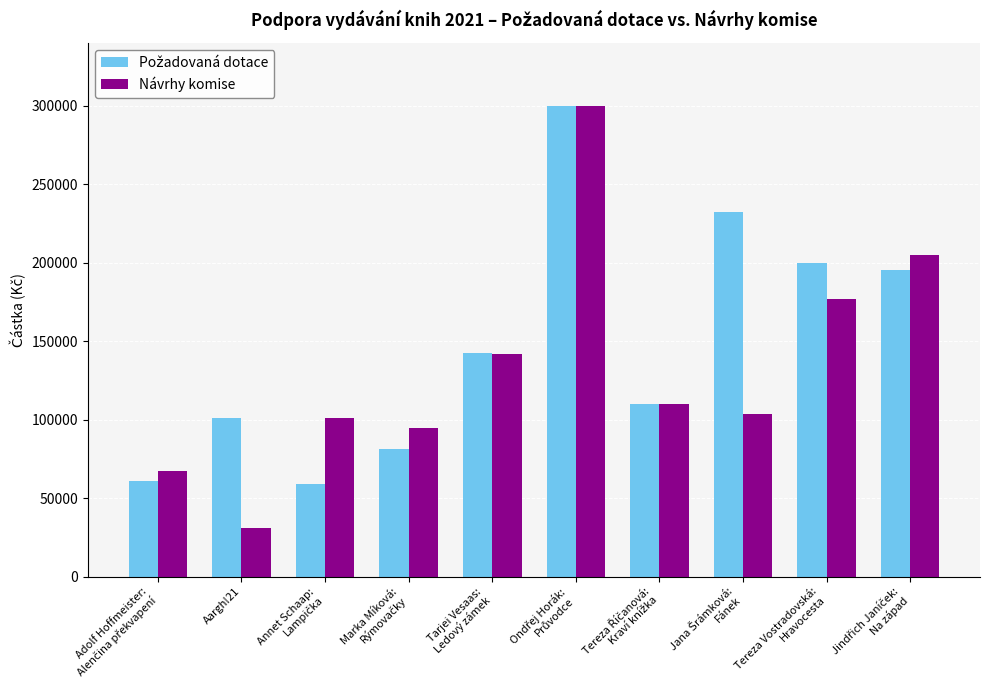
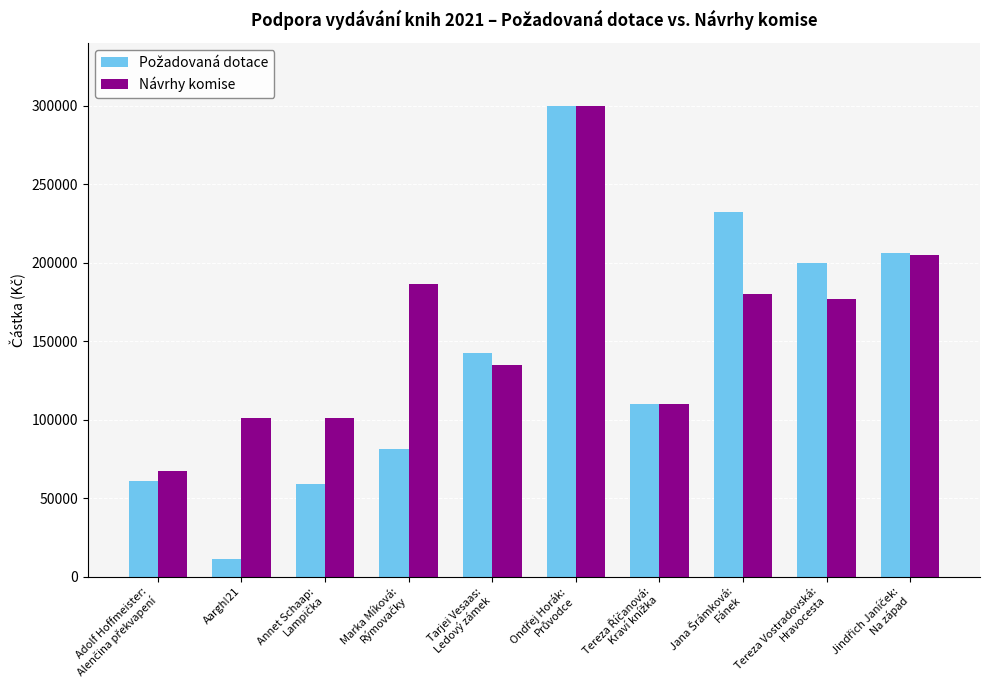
  {
    "Požadovaná dotace": {
      "Adolf Hoffmeister: Alenčina překvapení": 61000,
-     "Aargh!21": 101000,
+     "Aargh!21": 11000,
      "Annet Schaap: Lampička": 59000,
      "Marka Míková: Rýmovačky": 82000,
      "Tarjei Vesaas: Ledový zámek": 142000,
      "Ondřej Horák: Průvodce": 300000,
      "Tereza Říčanová: Kraví knížka": 110000,
      "Jana Šrámková: Fánek": 233000,
      "Tereza Vostradovská: Hravocesta": 200000,
-     "Jindřich Janíček: Na západ": 196000
+     "Jindřich Janíček: Na západ": 206000
    },
    "Návrhy komise": {
      "Adolf Hoffmeister: Alenčina překvapení": 68000,
-     "Aargh!21": 31000,
+     "Aargh!21": 101000,
      "Annet Schaap: Lampička": 101000,
-     "Marka Míková: Rýmovačky": 95000,
-     "Tarjei Vesaas: Ledový zámek": 142000,
+     "Marka Míková: Rýmovačky": 186000,
+     "Tarjei Vesaas: Ledový zámek": 135000,
      "Ondřej Horák: Průvodce": 300000,
      "Tereza Říčanová: Kraví knížka": 110000,
-     "Jana Šrámková: Fánek": 104000,
+     "Jana Šrámková: Fánek": 180000,
      "Tereza Vostradovská: Hravocesta": 177000,
      "Jindřich Janíček: Na západ": 205000
    }
  }
